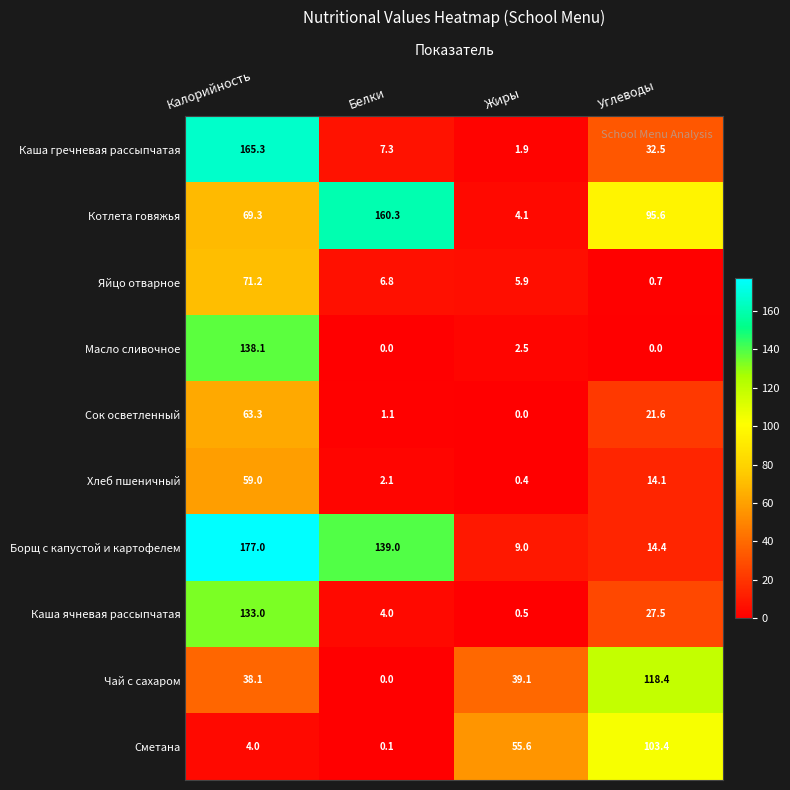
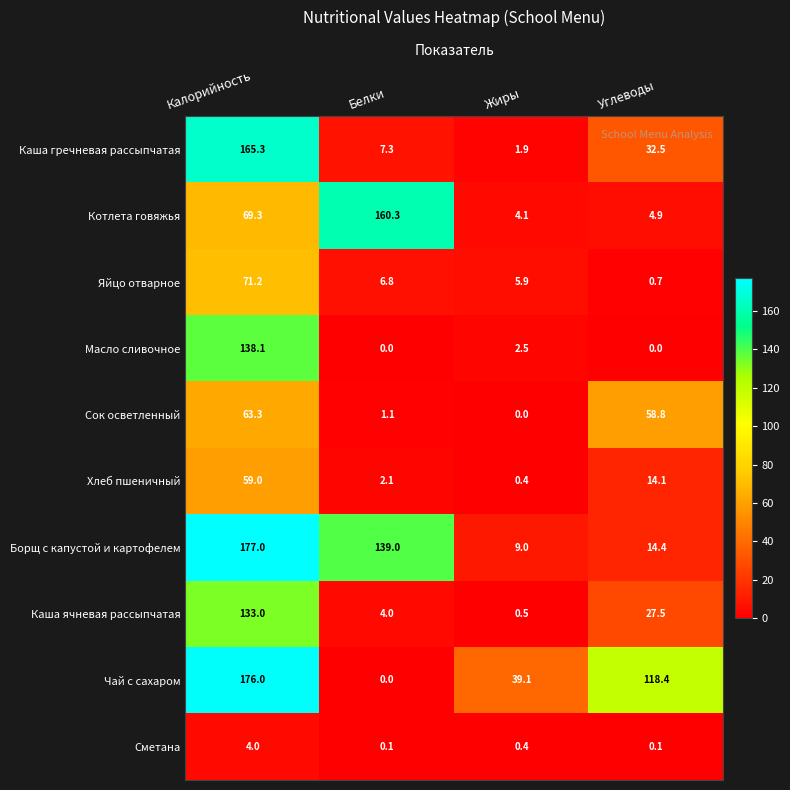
  {
    "Каша гречневая рассыпчатая": {
      "Калорийность": 165.3,
      "Белки": 7.3,
      "Жиры": 1.9
    },
    "Котлета говяжья": {
      "Калорийность": 69.3,
      "Белки": 160.3,
      "Жиры": 4.1,
-     "Углеводы": 95.6
+     "Углеводы": 4.9
    },
    "Яйцо отварное": {
      "Калорийность": 71.2,
      "Белки": 6.8,
      "Жиры": 5.9,
      "Углеводы": 0.7
    },
    "Масло сливочное": {
      "Калорийность": 138.1,
      "Белки": 0.0,
      "Жиры": 2.5,
      "Углеводы": 0.0
    },
    "Сок осветленный": {
      "Калорийность": 63.3,
      "Белки": 1.1,
      "Жиры": 0.0,
-     "Углеводы": 21.6
+     "Углеводы": 58.8
    },
    "Хлеб пшеничный": {
      "Калорийность": 59.0,
      "Белки": 2.1,
      "Жиры": 0.4,
      "Углеводы": 14.1
    },
    "Борщ с капустой и картофелем": {
      "Калорийность": 177.0,
      "Белки": 139.0,
      "Жиры": 9.0,
      "Углеводы": 14.4
    },
    "Каша ячневая рассыпчатая": {
      "Калорийность": 133.0,
      "Белки": 4.0,
      "Жиры": 0.5,
      "Углеводы": 27.5
    },
    "Чай с сахаром": {
-     "Калорийность": 38.1,
+     "Калорийность": 176.0,
      "Белки": 0.0,
      "Жиры": 39.1,
      "Углеводы": 118.4
    },
    "Сметана": {
      "Калорийность": 4.0,
      "Белки": 0.1,
-     "Жиры": 55.6,
-     "Углеводы": 103.4
+     "Жиры": 0.4,
+     "Углеводы": 0.1
    }
  }
